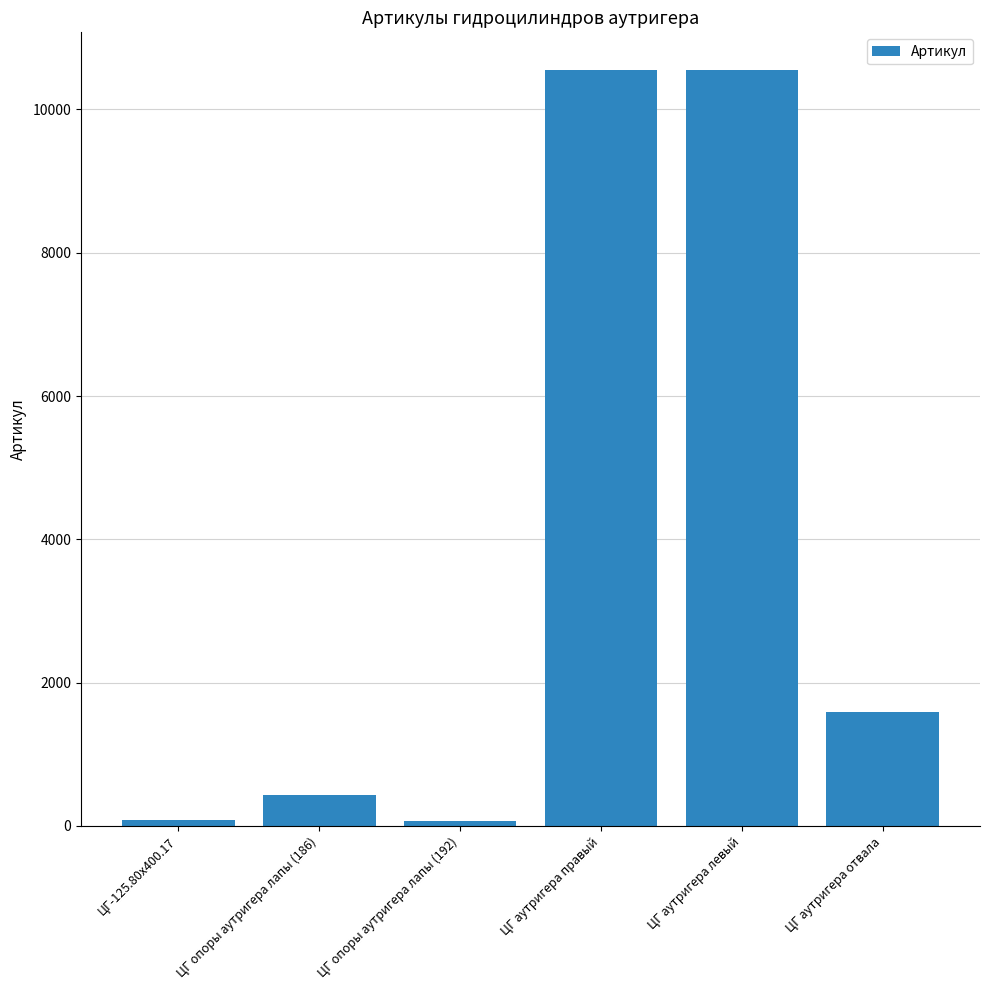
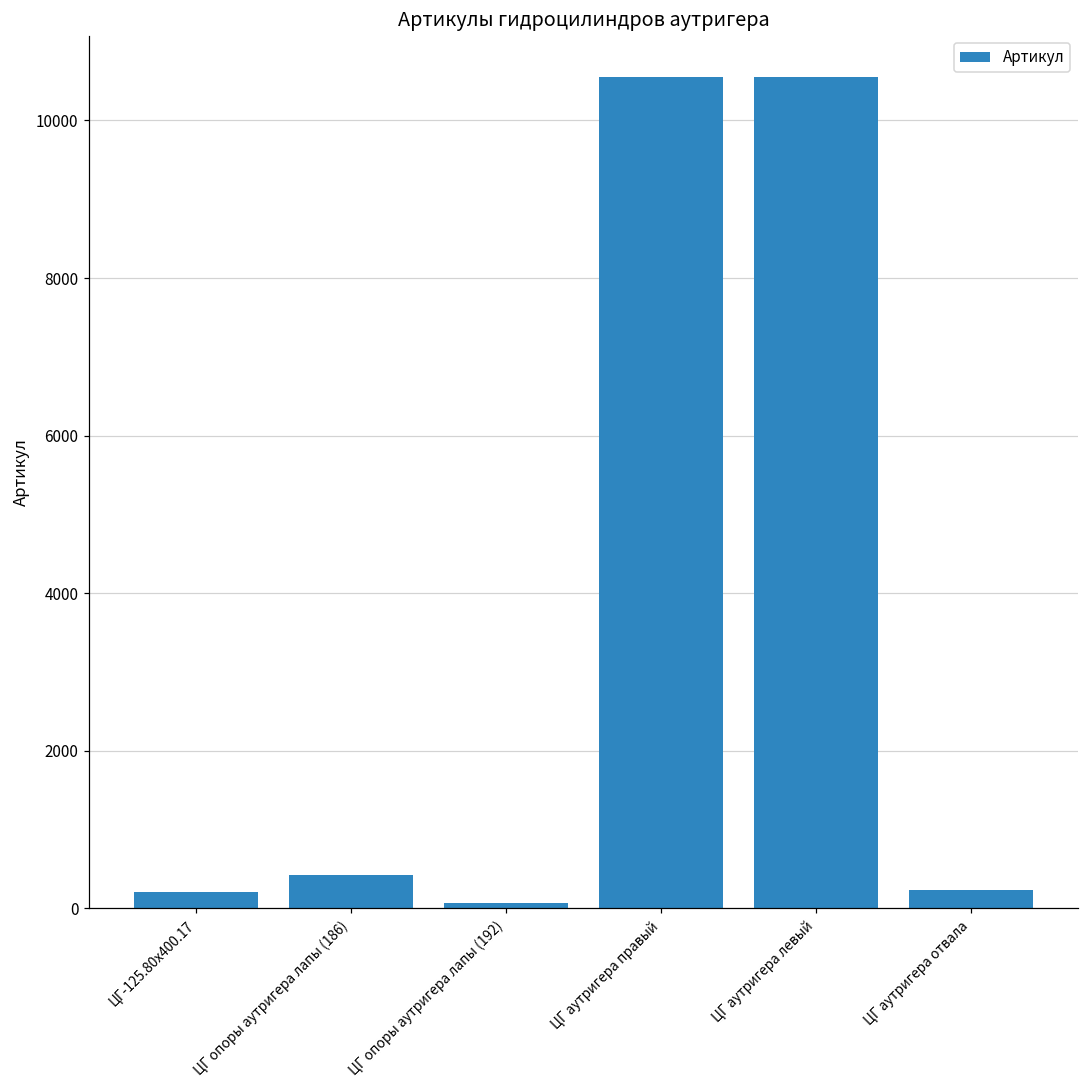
  {
-   "ЦГ-125.80х400.17": 100,
+   "ЦГ-125.80х400.17": 200,
    "ЦГ опоры аутригера лапы (186)": 400,
    "ЦГ опоры аутригера лапы (192)": 100,
    "ЦГ аутригера правый": 10500,
    "ЦГ аутригера левый": 10500,
-   "ЦГ аутригера отвала": 1600
+   "ЦГ аутригера отвала": 200
  }
